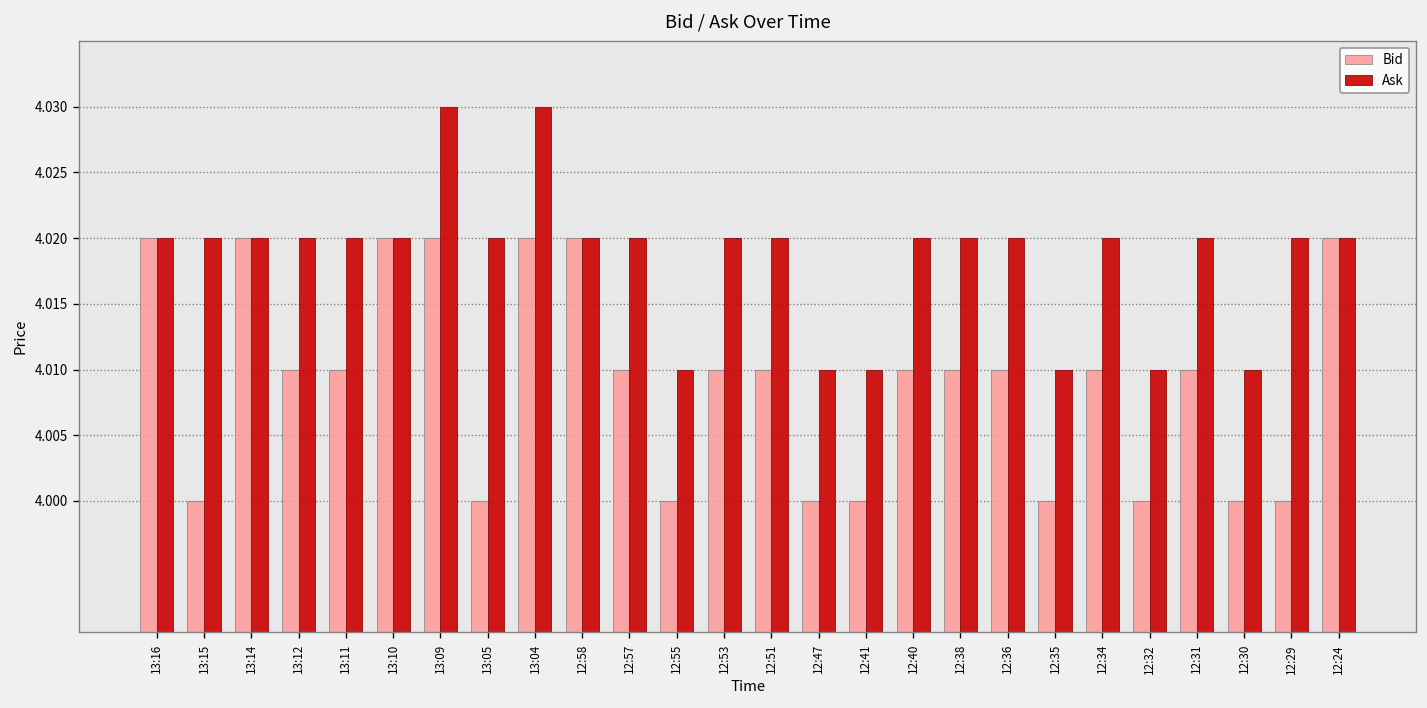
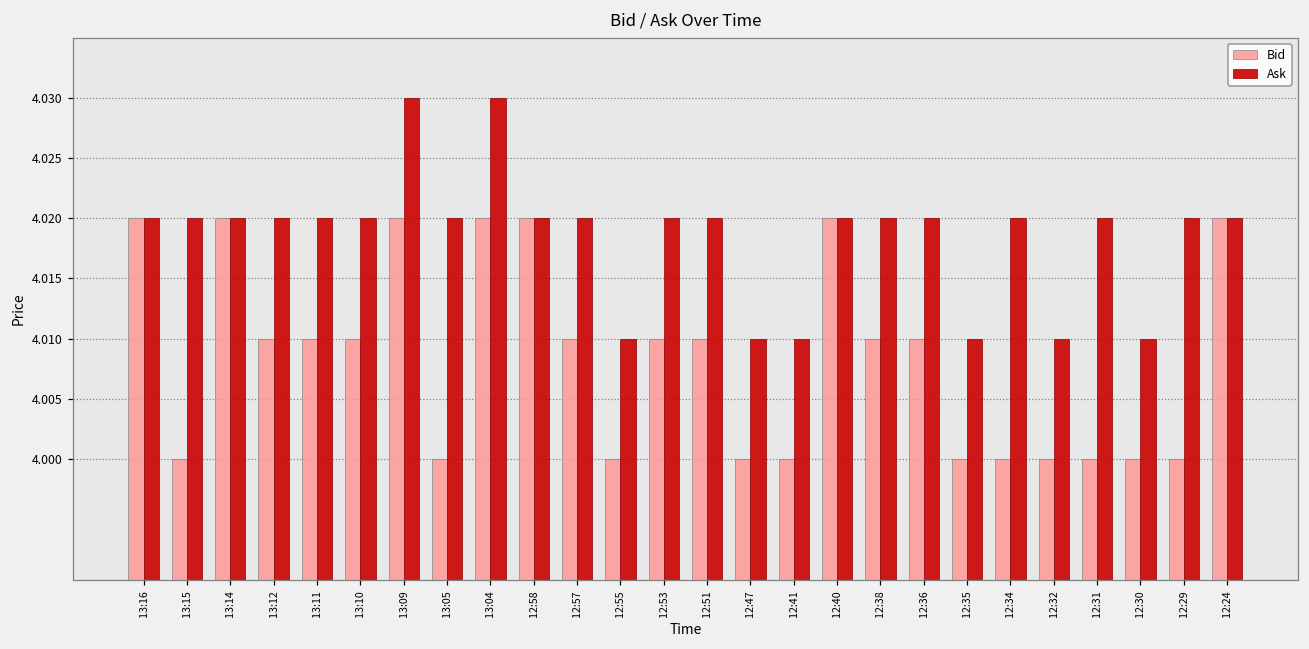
  {
    "Bid": {
      "13:16": 4.02,
      "13:15": 4.00,
      "13:14": 4.02,
      "13:12": 4.01,
      "13:11": 4.01,
-     "13:10": 4.02,
+     "13:10": 4.01,
      "13:09": 4.02,
      "13:05": 4.00,
      "13:04": 4.02,
      "12:58": 4.02,
      "12:57": 4.01,
      "12:55": 4.00,
      "12:53": 4.01,
      "12:51": 4.01,
      "12:47": 4.00,
      "12:41": 4.00,
-     "12:40": 4.01,
+     "12:40": 4.02,
      "12:38": 4.01,
      "12:36": 4.01,
      "12:35": 4.00,
-     "12:34": 4.01,
+     "12:34": 4.00,
      "12:32": 4.00,
-     "12:31": 4.01,
+     "12:31": 4.00,
      "12:30": 4.00,
      "12:29": 4.00,
      "12:24": 4.02
    },
    "Ask": {
      "13:16": 4.02,
      "13:15": 4.02,
      "13:14": 4.02,
      "13:12": 4.02,
      "13:11": 4.02,
      "13:10": 4.02,
      "13:09": 4.03,
      "13:05": 4.02,
      "13:04": 4.03,
      "12:58": 4.02,
      "12:57": 4.02,
      "12:55": 4.01,
      "12:53": 4.02,
      "12:51": 4.02,
      "12:47": 4.01,
      "12:41": 4.01,
      "12:40": 4.02,
      "12:38": 4.02,
      "12:36": 4.02,
      "12:35": 4.01,
      "12:34": 4.02,
      "12:32": 4.01,
      "12:31": 4.02,
      "12:30": 4.01,
      "12:29": 4.02,
      "12:24": 4.02
    }
  }
